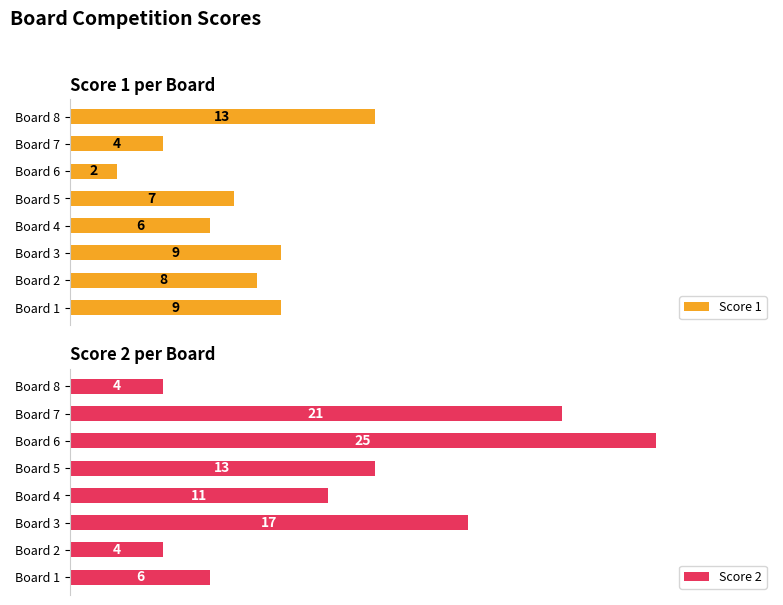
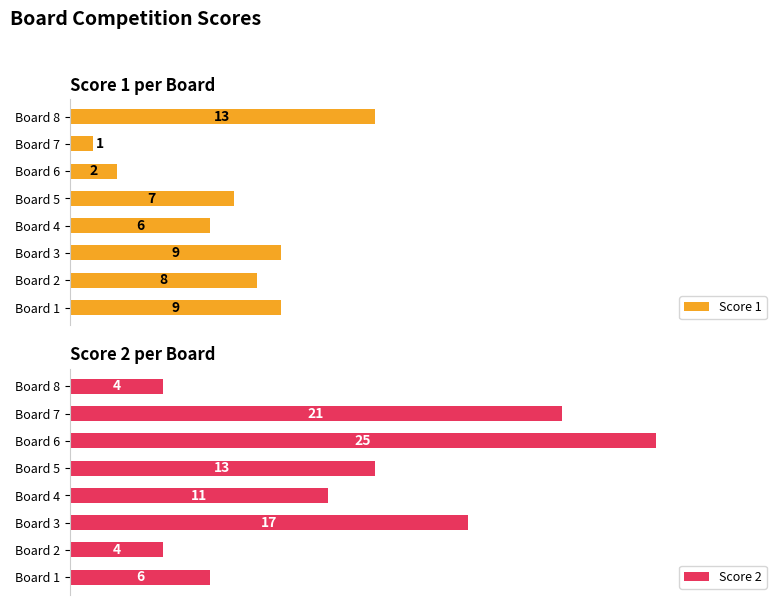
  {
    "Score 1 per Board": {
      "Board 8": 13,
-     "Board 7": 4,
+     "Board 7": 1,
      "Board 6": 2,
      "Board 5": 7,
      "Board 4": 6,
      "Board 3": 9,
      "Board 2": 8,
      "Board 1": 9
    },
    "Score 2 per Board": {
      "Board 8": 4,
      "Board 7": 21,
      "Board 6": 25,
      "Board 5": 13,
      "Board 4": 11,
      "Board 3": 17,
      "Board 2": 4,
      "Board 1": 6
    }
  }
